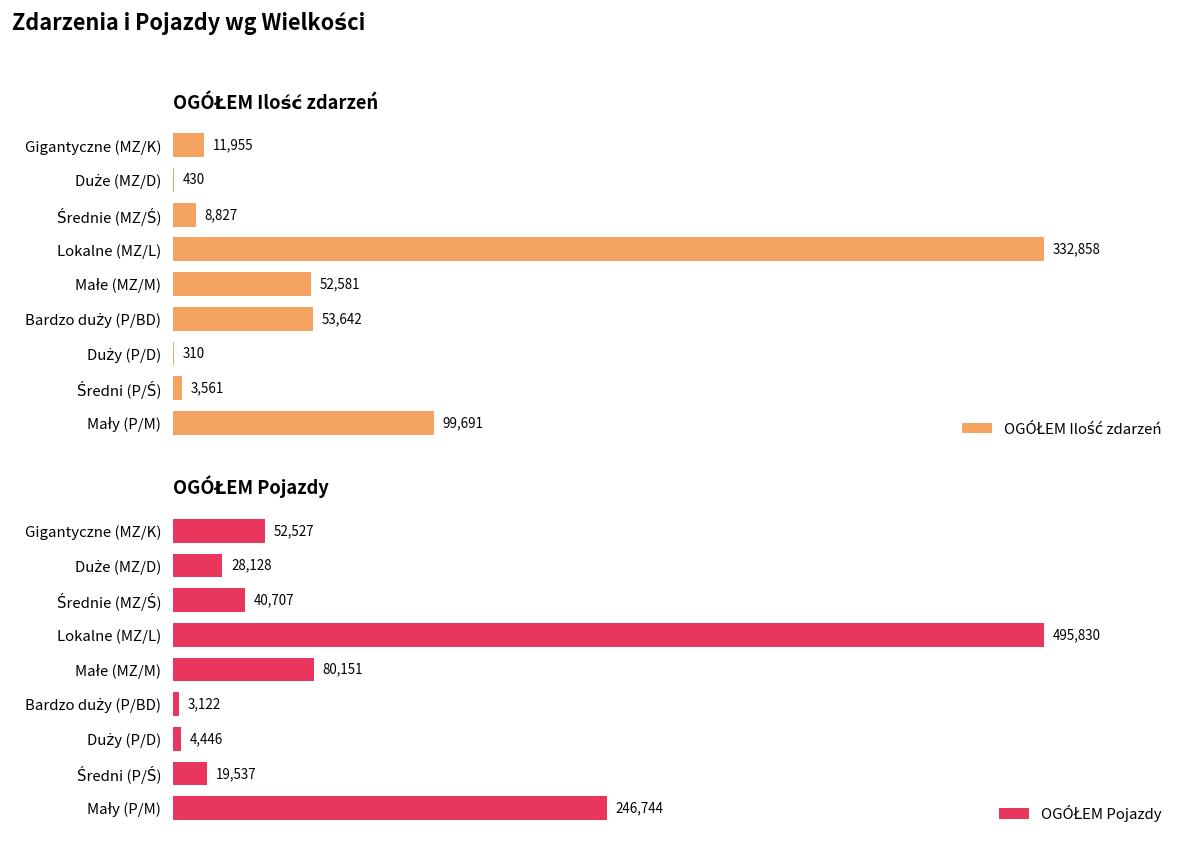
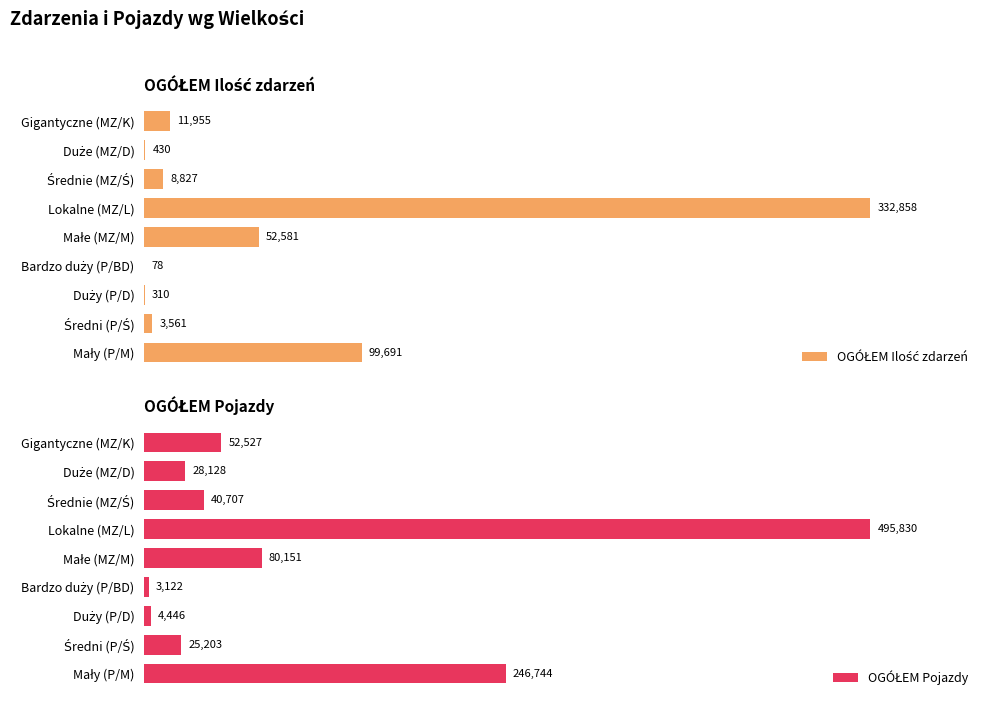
  {
    "OGÓŁEM Ilość zdarzeń": {
      "Gigantyczne (MZ/K)": "11,955",
      "Duże (MZ/D)": "430",
      "Średnie (MZ/Ś)": "8,827",
      "Lokalne (MZ/L)": "332,858",
      "Małe (MZ/M)": "52,581",
-     "Bardzo duży (P/BD)": "53,642",
+     "Bardzo duży (P/BD)": "78",
      "Duży (P/D)": "310",
      "Średni (P/Ś)": "3,561",
      "Mały (P/M)": "99,691"
    },
    "OGÓŁEM Pojazdy": {
      "Gigantyczne (MZ/K)": "52,527",
      "Duże (MZ/D)": "28,128",
      "Średnie (MZ/Ś)": "40,707",
      "Lokalne (MZ/L)": "495,830",
      "Małe (MZ/M)": "80,151",
      "Bardzo duży (P/BD)": "3,122",
      "Duży (P/D)": "4,446",
-     "Średni (P/Ś)": "19,537",
+     "Średni (P/Ś)": "25,203",
      "Mały (P/M)": "246,744"
    }
  }
